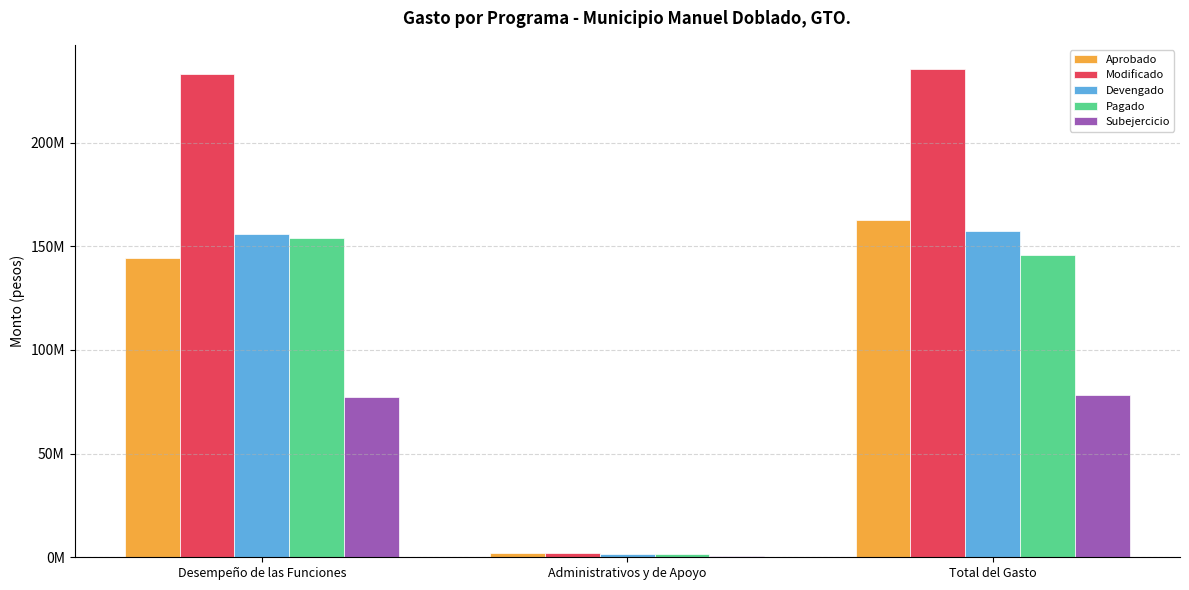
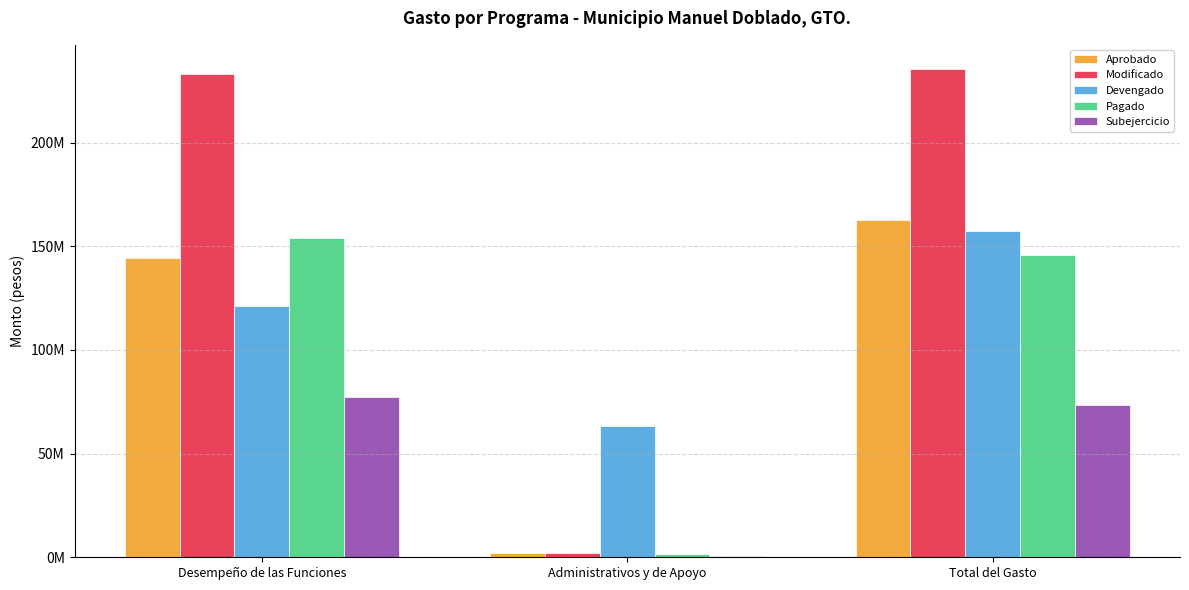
  {
    "Aprobado": {
      "Desempeño de las Funciones": 144000000,
      "Administrativos y de Apoyo": 2000000,
      "Total del Gasto": 163000000
    },
    "Modificado": {
      "Desempeño de las Funciones": 233000000,
      "Administrativos y de Apoyo": 2000000,
      "Total del Gasto": 235000000
    },
    "Devengado": {
-     "Desempeño de las Funciones": 156000000,
-     "Administrativos y de Apoyo": 1000000,
+     "Desempeño de las Funciones": 121000000,
+     "Administrativos y de Apoyo": 63000000,
      "Total del Gasto": 157000000
    },
    "Pagado": {
      "Desempeño de las Funciones": 154000000,
      "Administrativos y de Apoyo": 1000000,
      "Total del Gasto": 146000000
    },
    "Subejercicio": {
      "Desempeño de las Funciones": 77000000,
-     "Total del Gasto": 78000000
+     "Total del Gasto": 73000000
    }
  }
